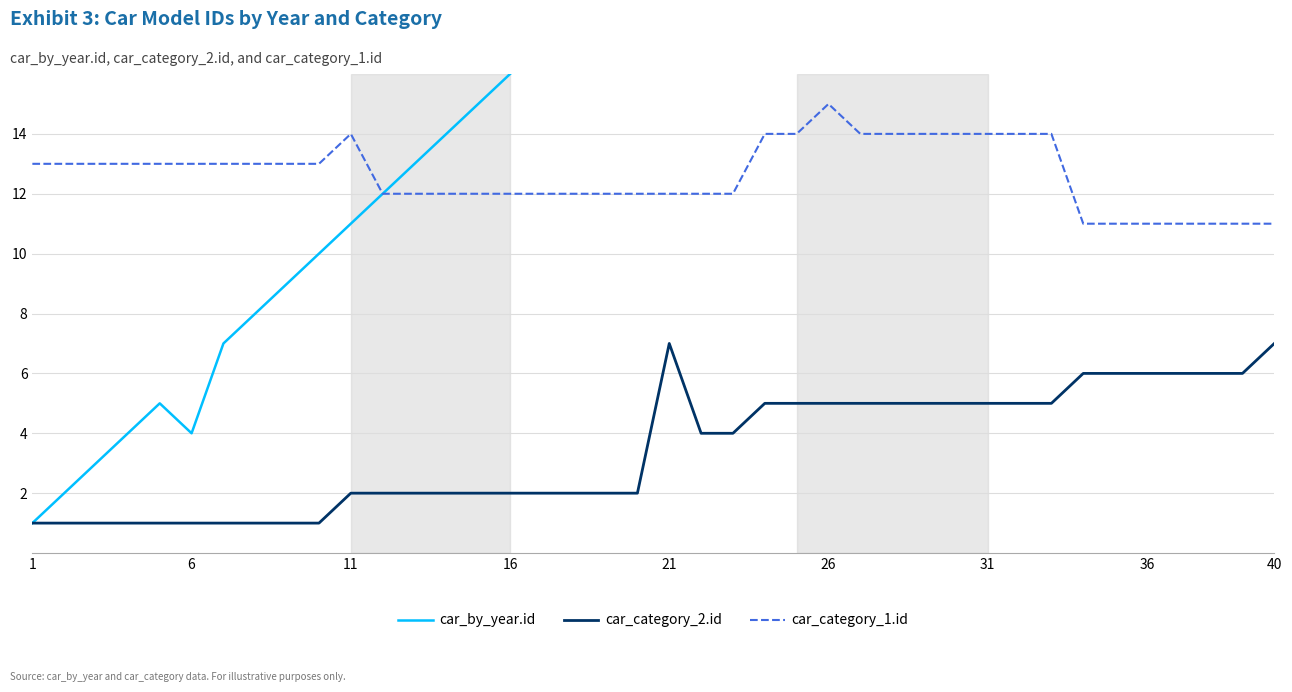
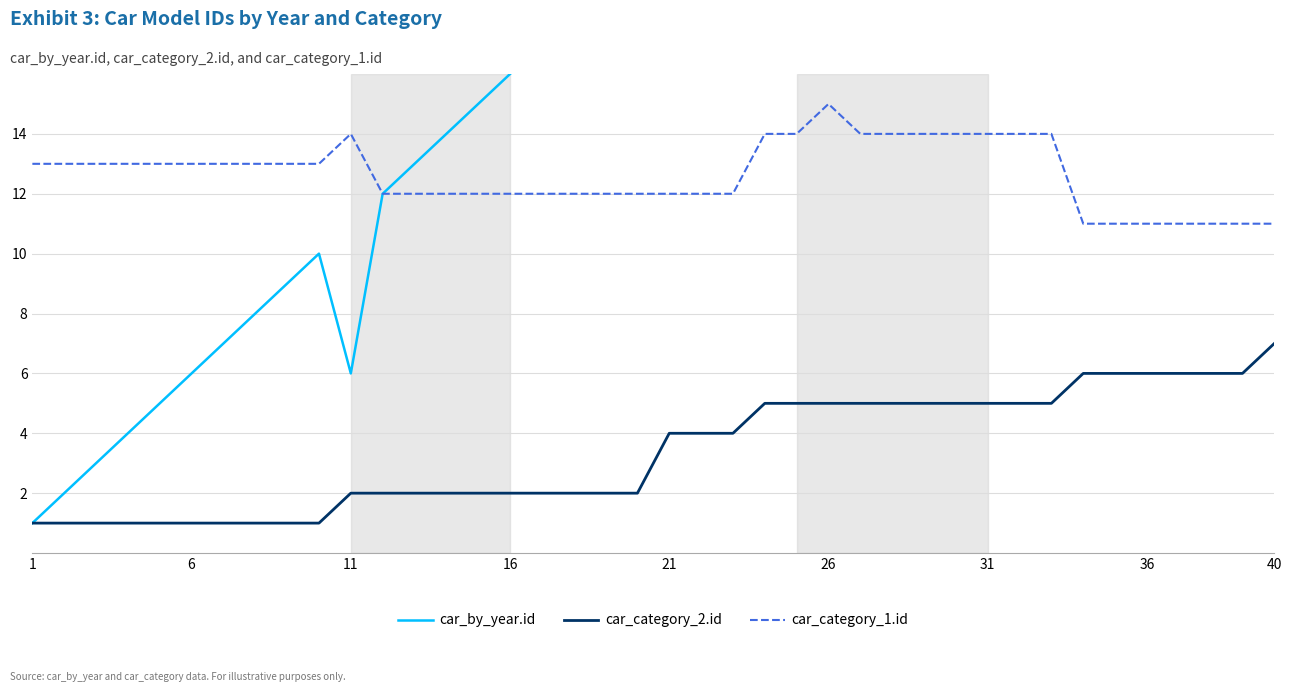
  {
    "car_by_year.id": {
-     "6": 4,
-     "11": 11,
+     "6": 6,
+     "11": 6,
      "16": 16
    },
    "car_category_2.id": {
      "6": 1,
      "11": 2,
      "16": 2,
-     "21": 7,
+     "21": 4,
      "26": 5,
      "31": 5,
      "36": 6,
      "40": 7
    },
    "car_category_1.id": {
      "1": 13,
      "6": 13,
      "11": 14,
      "16": 12,
      "21": 12,
      "26": 15,
      "31": 14,
      "36": 11,
      "40": 11
    }
  }
